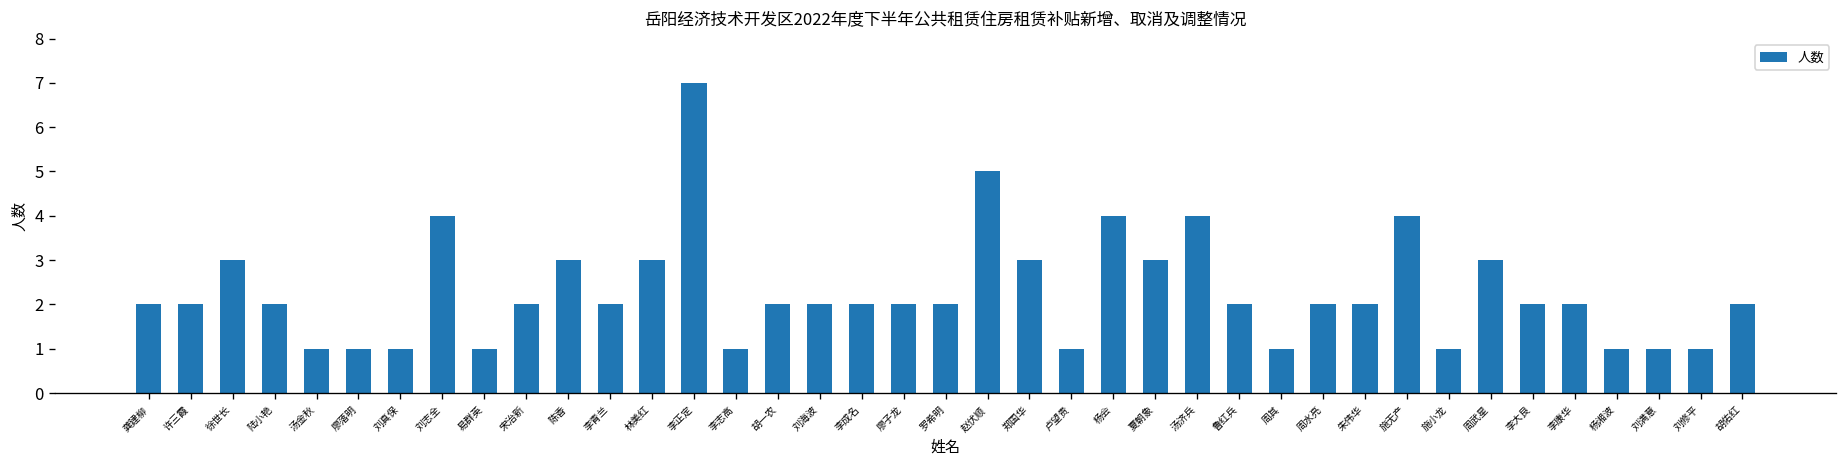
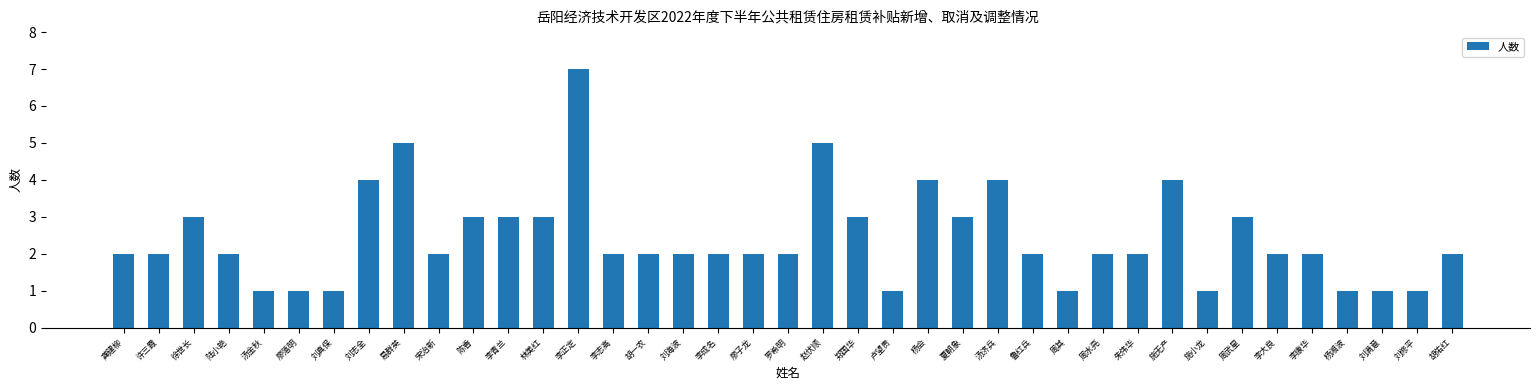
  {
    "龚建柳": 2,
    "许三霞": 2,
    "徐世长": 3,
    "陆小艳": 2,
    "汤金秋": 1,
    "廖落明": 1,
    "刘真保": 1,
    "刘志全": 4,
-   "易群英": 1,
+   "易群英": 5,
    "宋治新": 2,
    "陈香": 3,
-   "李青兰": 2,
+   "李青兰": 3,
    "林美红": 3,
    "李正定": 7,
-   "李志高": 1,
+   "李志高": 2,
    "胡一农": 2,
    "刘海波": 2,
    "李成名": 2,
    "廖子龙": 2,
    "罗希明": 2,
    "赵伏顺": 5,
    "郑国华": 3,
    "卢望贵": 1,
    "杨会": 4,
    "夏朝象": 3,
    "汤济兵": 4,
    "鲁红兵": 2,
    "周其": 1,
    "周水亮": 2,
    "朱伟华": 2,
    "施无产": 4,
    "施小龙": 1,
    "周武星": 3,
    "李大良": 2,
    "李康华": 2,
    "杨湘波": 1,
    "刘满意": 1,
    "刘修平": 1,
    "胡佑红": 2
  }
